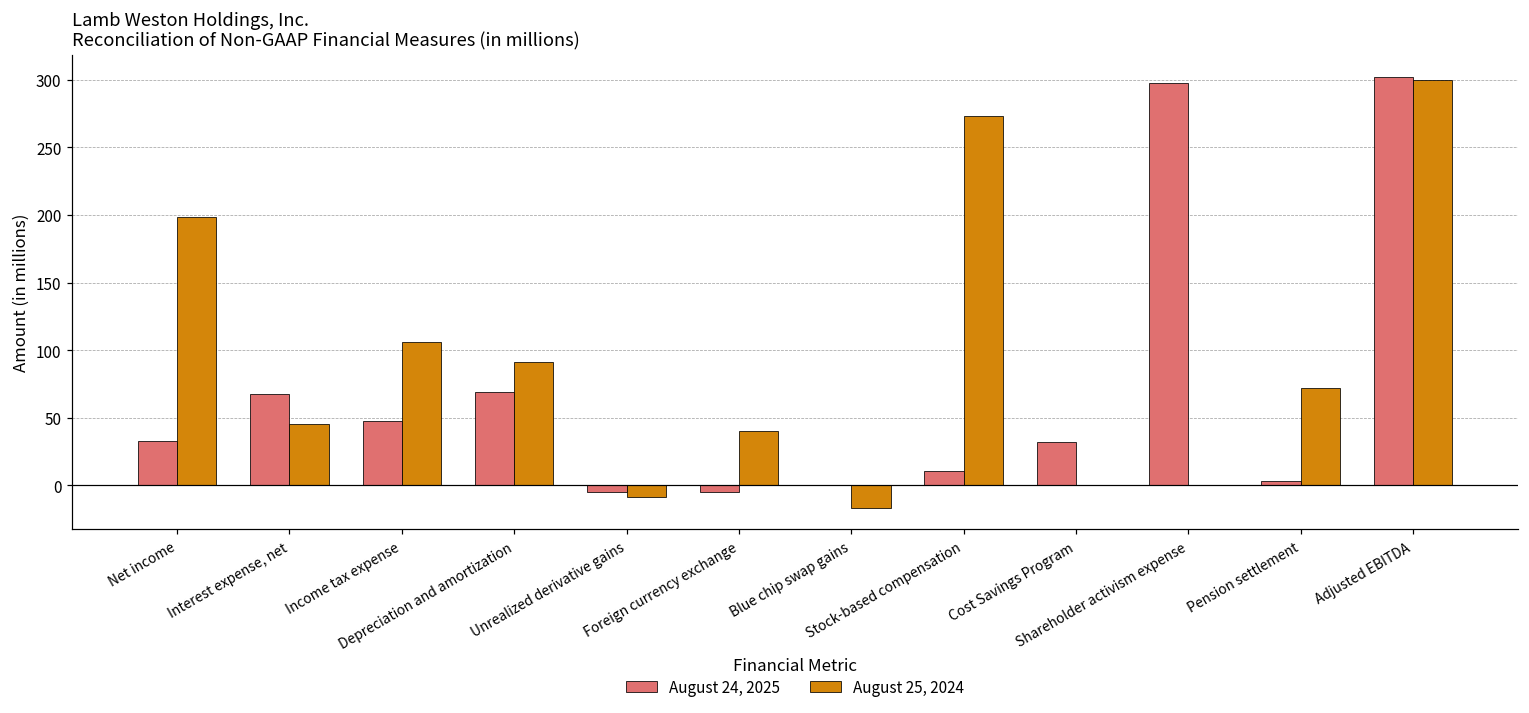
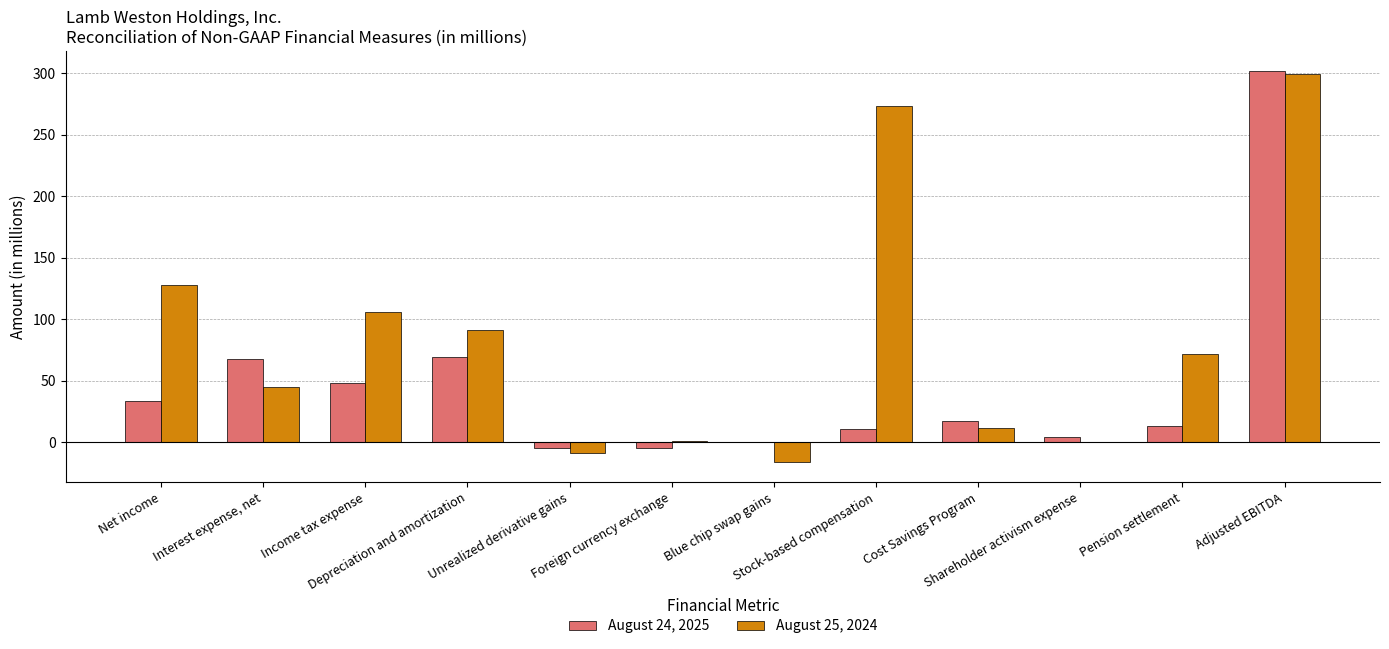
  {
    "August 24, 2025": {
      "Net income": 33,
      "Interest expense, net": 68,
      "Income tax expense": 48,
      "Depreciation and amortization": 69,
      "Unrealized derivative gains": -5,
      "Foreign currency exchange": -5,
      "Blue chip swap gains": 0,
      "Stock-based compensation": 11,
-     "Cost Savings Program": 32,
-     "Shareholder activism expense": 297,
-     "Pension settlement": 4,
+     "Cost Savings Program": 17,
+     "Shareholder activism expense": 4,
+     "Pension settlement": 13,
      "Adjusted EBITDA": 302
    },
    "August 25, 2024": {
-     "Net income": 199,
+     "Net income": 127,
      "Interest expense, net": 45,
      "Income tax expense": 106,
      "Depreciation and amortization": 91,
      "Unrealized derivative gains": -9,
-     "Foreign currency exchange": 40,
+     "Foreign currency exchange": 1,
      "Blue chip swap gains": -17,
      "Stock-based compensation": 273,
-     "Cost Savings Program": 0,
+     "Cost Savings Program": 11,
      "Shareholder activism expense": 0,
      "Pension settlement": 72,
      "Adjusted EBITDA": 299
    }
  }
